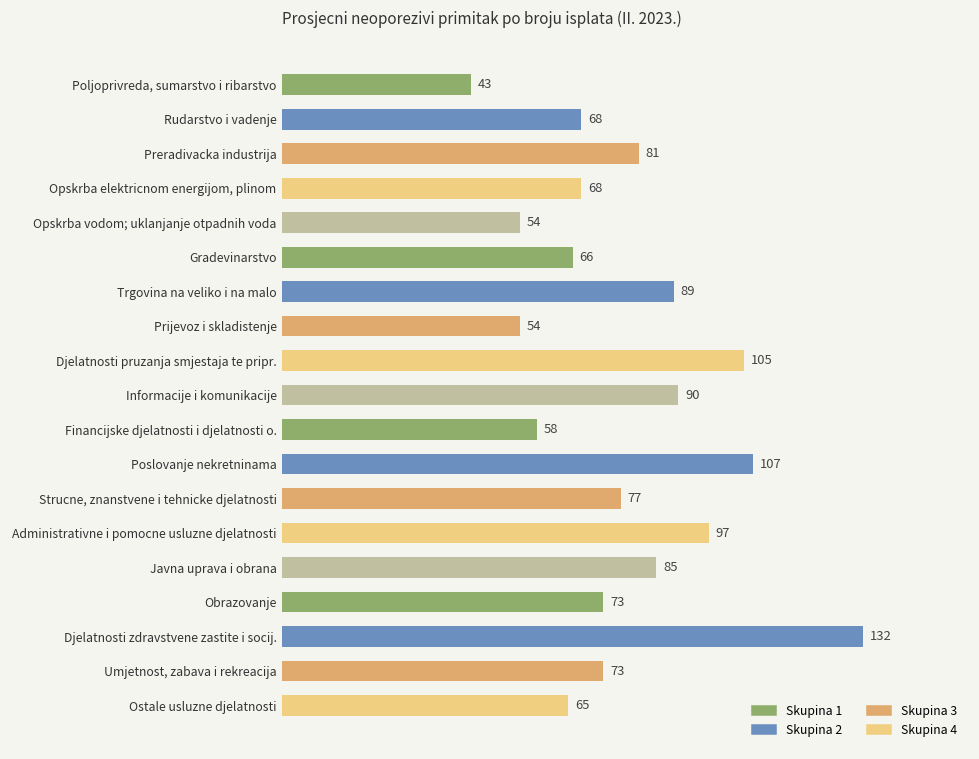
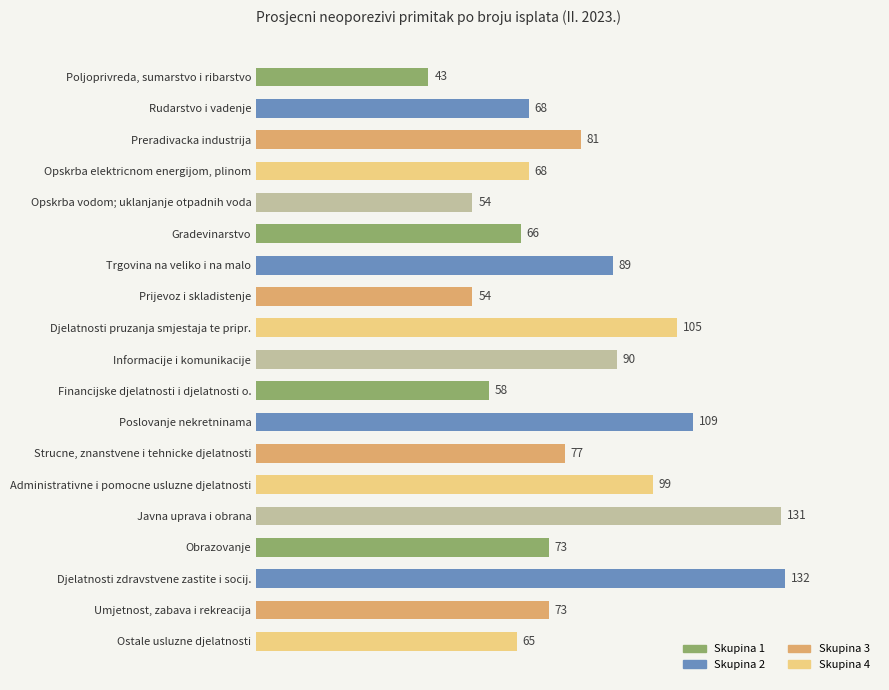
  {
    "Poljoprivreda, sumarstvo i ribarstvo": 43,
    "Rudarstvo i vadenje": 68,
    "Preradivacka industrija": 81,
    "Opskrba elektricnom energijom, plinom": 68,
    "Opskrba vodom; uklanjanje otpadnih voda": 54,
    "Gradevinarstvo": 66,
    "Trgovina na veliko i na malo": 89,
    "Prijevoz i skladistenje": 54,
    "Djelatnosti pruzanja smjestaja te pripr.": 105,
    "Informacije i komunikacije": 90,
    "Financijske djelatnosti i djelatnosti o.": 58,
-   "Poslovanje nekretninama": 107,
+   "Poslovanje nekretninama": 109,
    "Strucne, znanstvene i tehnicke djelatnosti": 77,
-   "Administrativne i pomocne usluzne djelatnosti": 97,
-   "Javna uprava i obrana": 85,
+   "Administrativne i pomocne usluzne djelatnosti": 99,
+   "Javna uprava i obrana": 131,
    "Obrazovanje": 73,
    "Djelatnosti zdravstvene zastite i socij.": 132,
    "Umjetnost, zabava i rekreacija": 73,
    "Ostale usluzne djelatnosti": 65
  }
